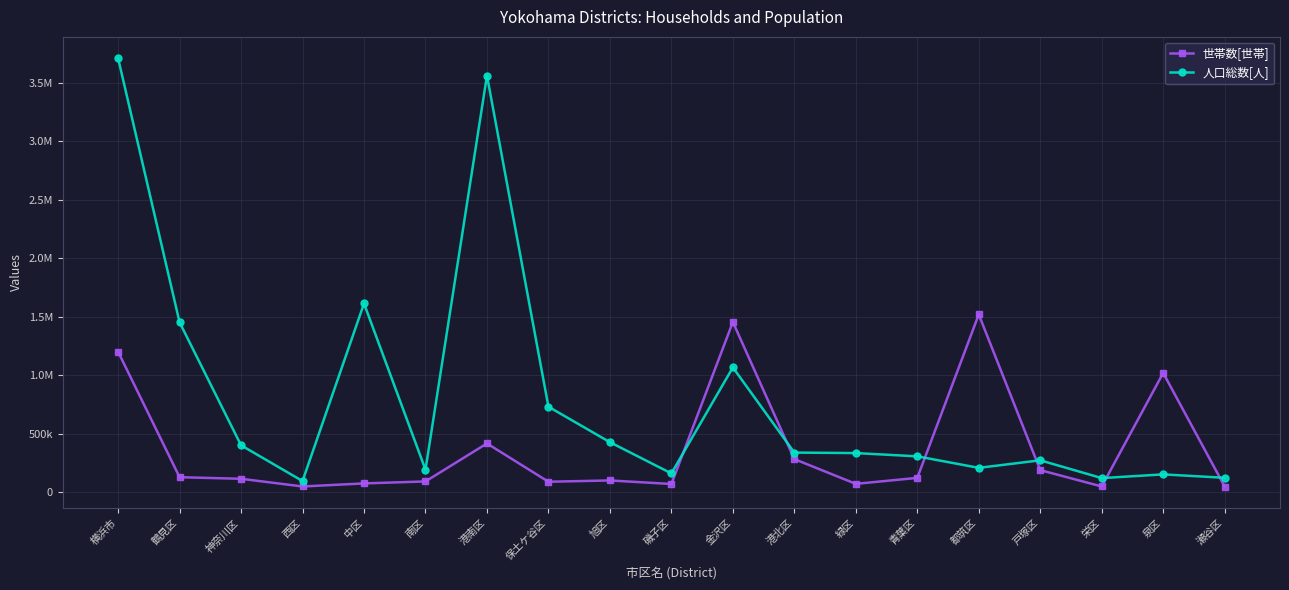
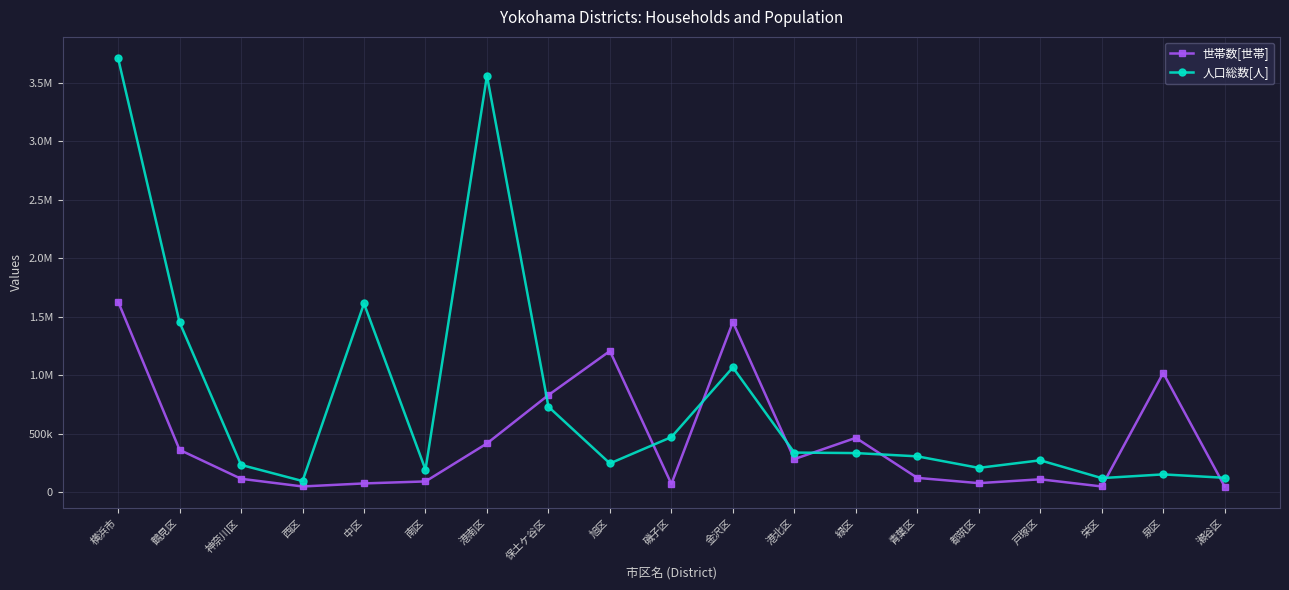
  {
    "世帯数[世帯]": {
-     "横浜市": 1200000,
-     "鶴見区": 130000,
+     "横浜市": 1630000,
+     "鶴見区": 360000,
      "神奈川区": 120000,
      "西区": 50000,
      "中区": 80000,
      "南区": 90000,
      "港南区": 420000,
-     "保土ケ谷区": 90000,
-     "旭区": 100000,
+     "保土ケ谷区": 830000,
+     "旭区": 1210000,
      "磯子区": 70000,
      "金沢区": 1460000,
      "港北区": 290000,
-     "緑区": 70000,
+     "緑区": 470000,
      "青葉区": 120000,
-     "都筑区": 1520000,
-     "戸塚区": 190000,
+     "都筑区": 80000,
+     "戸塚区": 110000,
      "栄区": 50000,
      "泉区": 1020000,
      "瀬谷区": 50000
    },
    "人口総数[人]": {
      "横浜市": 3710000,
      "鶴見区": 1450000,
-     "神奈川区": 400000,
+     "神奈川区": 240000,
      "西区": 100000,
      "中区": 1610000,
      "南区": 190000,
      "港南区": 3560000,
      "保土ケ谷区": 730000,
-     "旭区": 430000,
-     "磯子区": 160000,
+     "旭区": 250000,
+     "磯子区": 470000,
      "金沢区": 1070000,
      "港北区": 340000,
      "緑区": 340000,
      "青葉区": 310000,
      "都筑区": 210000,
      "戸塚区": 270000,
      "栄区": 120000,
      "泉区": 150000,
      "瀬谷区": 130000
    }
  }
